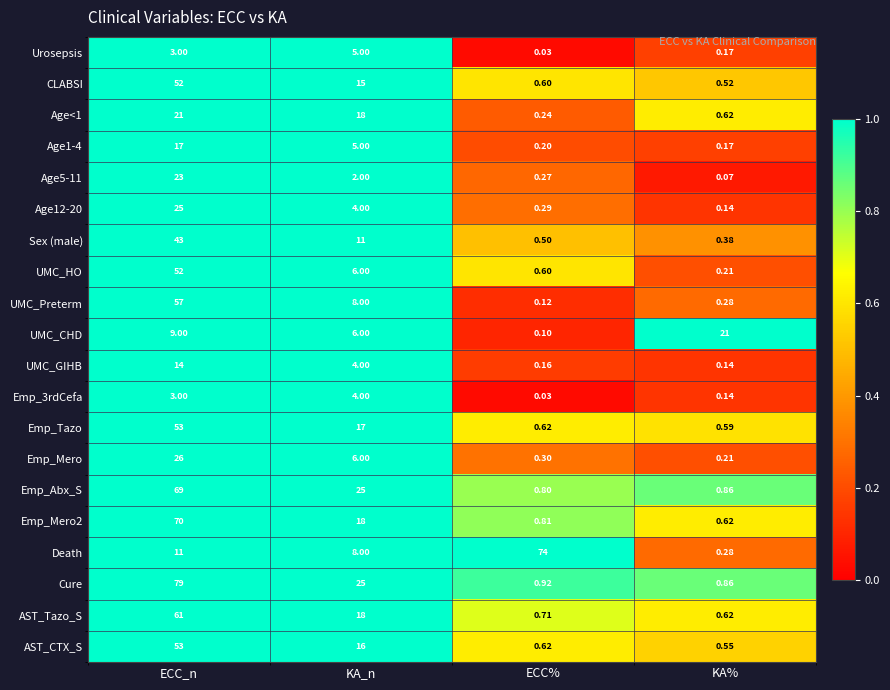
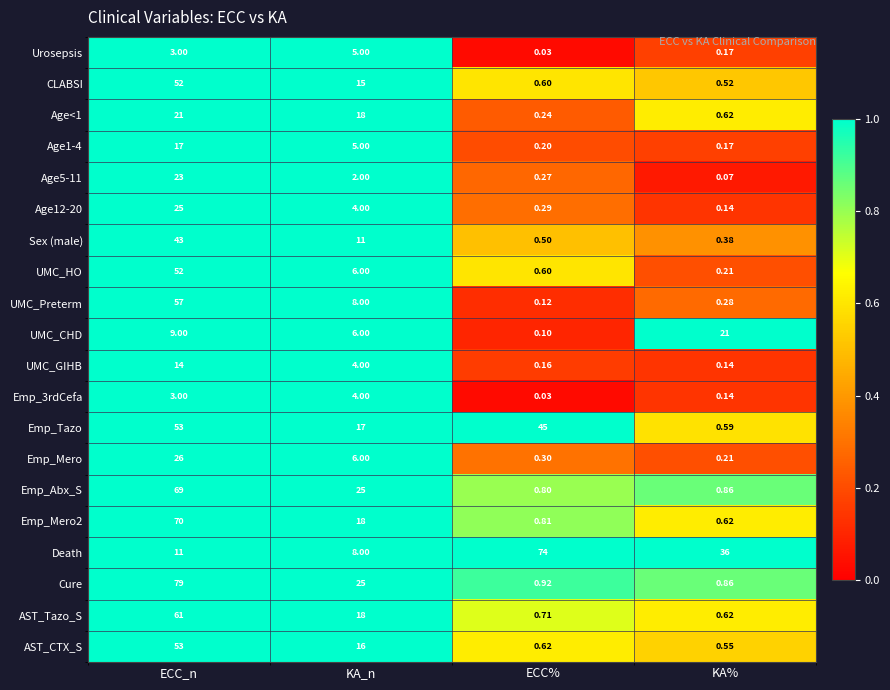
  {
    "Urosepsis": {
      "ECC_n": 3.00,
      "KA_n": 5.00,
      "ECC%": 0.03
    },
    "CLABSI": {
      "ECC_n": 52,
      "KA_n": 15,
      "ECC%": 0.60,
      "KA%": 0.52
    },
    "Age<1": {
      "ECC_n": 21,
      "KA_n": 18,
      "ECC%": 0.24,
      "KA%": 0.62
    },
    "Age1-4": {
      "ECC_n": 17,
      "KA_n": 5.00,
      "ECC%": 0.20,
      "KA%": 0.17
    },
    "Age5-11": {
      "ECC_n": 23,
      "KA_n": 2.00,
      "ECC%": 0.27,
      "KA%": 0.07
    },
    "Age12-20": {
      "ECC_n": 25,
      "KA_n": 4.00,
      "ECC%": 0.29,
      "KA%": 0.14
    },
    "Sex (male)": {
      "ECC_n": 43,
      "KA_n": 11,
      "ECC%": 0.50,
      "KA%": 0.38
    },
    "UMC_HO": {
      "ECC_n": 52,
      "KA_n": 6.00,
      "ECC%": 0.60,
      "KA%": 0.21
    },
    "UMC_Preterm": {
      "ECC_n": 57,
      "KA_n": 8.00,
      "ECC%": 0.12,
      "KA%": 0.28
    },
    "UMC_CHD": {
      "ECC_n": 9.00,
      "KA_n": 6.00,
      "ECC%": 0.10,
      "KA%": 21
    },
    "UMC_GIHB": {
      "ECC_n": 14,
      "KA_n": 4.00,
      "ECC%": 0.16,
      "KA%": 0.14
    },
    "Emp_3rdCefa": {
      "ECC_n": 3.00,
      "KA_n": 4.00,
      "ECC%": 0.03,
      "KA%": 0.14
    },
    "Emp_Tazo": {
      "ECC_n": 53,
      "KA_n": 17,
-     "ECC%": 0.62,
+     "ECC%": 45,
      "KA%": 0.59
    },
    "Emp_Mero": {
      "ECC_n": 26,
      "KA_n": 6.00,
      "ECC%": 0.30,
      "KA%": 0.21
    },
    "Emp_Abx_S": {
      "ECC_n": 69,
      "KA_n": 25,
      "ECC%": 0.80,
      "KA%": 0.86
    },
    "Emp_Mero2": {
      "ECC_n": 70,
      "KA_n": 18,
      "ECC%": 0.81,
      "KA%": 0.62
    },
    "Death": {
      "ECC_n": 11,
      "KA_n": 8.00,
      "ECC%": 74,
-     "KA%": 0.28
+     "KA%": 36
    },
    "Cure": {
      "ECC_n": 79,
      "KA_n": 25,
      "ECC%": 0.92,
      "KA%": 0.86
    },
    "AST_Tazo_S": {
      "ECC_n": 61,
      "KA_n": 18,
      "ECC%": 0.71,
      "KA%": 0.62
    },
    "AST_CTX_S": {
      "ECC_n": 53,
      "KA_n": 16,
      "ECC%": 0.62,
      "KA%": 0.55
    }
  }
